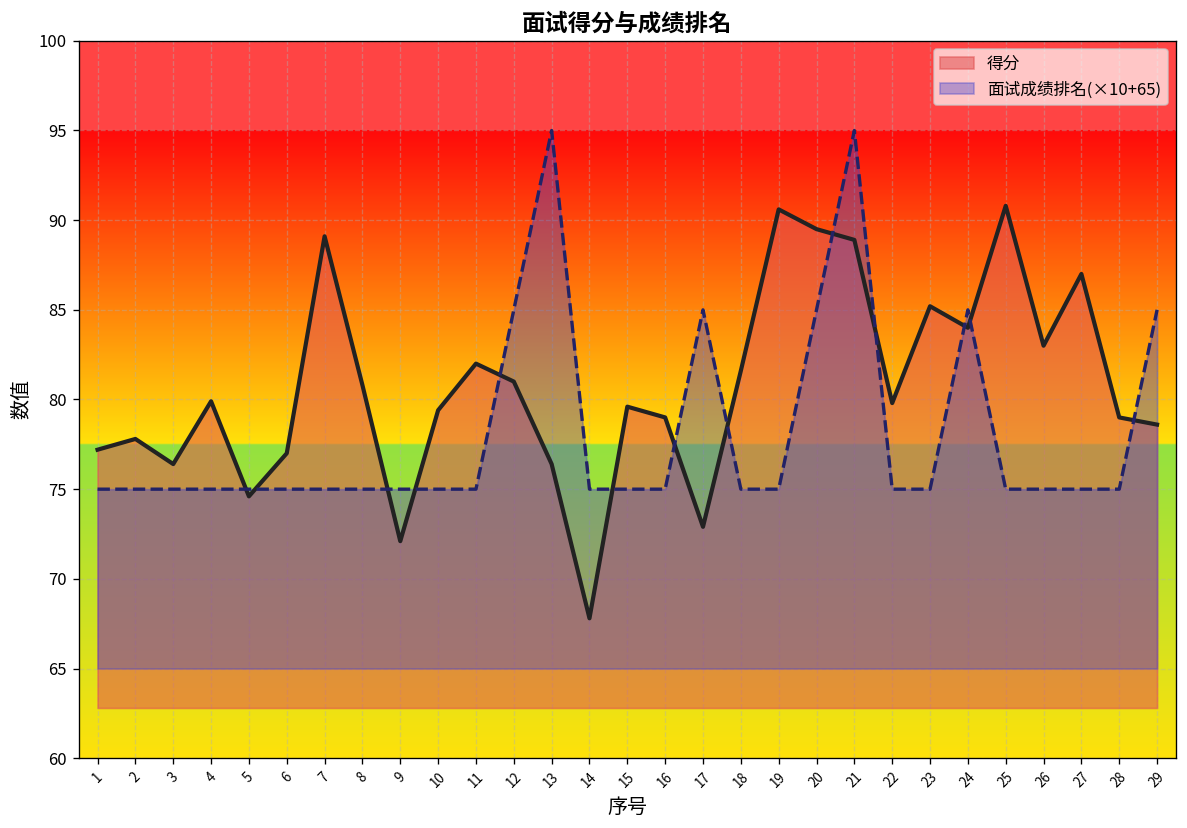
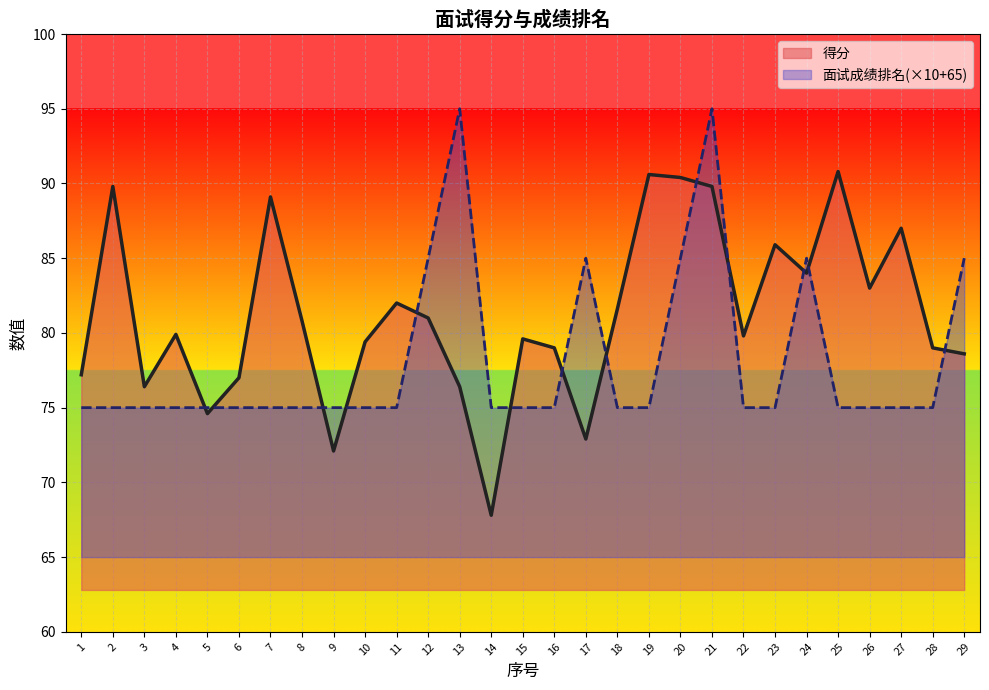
  {
    "得分": {
      "1": 77.2,
-     "2": 77.8,
+     "2": 89.8,
      "3": 76.4,
      "4": 79.9,
      "5": 74.6,
      "6": 77.0,
      "7": 89.1,
      "8": 80.8,
      "9": 72.1,
      "10": 79.4,
      "11": 82.0,
      "12": 81.0,
      "13": 76.4,
      "14": 67.8,
      "15": 79.6,
      "16": 79.0,
      "17": 72.9,
      "18": 81.6,
      "19": 90.6,
-     "20": 89.5,
-     "21": 88.9,
+     "20": 90.4,
+     "21": 89.8,
      "22": 79.8,
-     "23": 85.2,
+     "23": 85.9,
      "24": 84.0,
      "25": 90.8,
      "26": 83.0,
      "27": 87.0,
      "28": 79.0,
      "29": 78.6
    },
    "面试成绩排名(×10+65)": {
      "1": 75.0,
      "2": 75.0,
      "3": 75.0,
      "4": 75.0,
      "5": 75.0,
      "6": 75.0,
      "7": 75.0,
      "8": 75.0,
      "9": 75.0,
      "10": 75.0,
      "11": 75.0,
      "12": 85.0,
      "13": 95.0,
      "14": 75.0,
      "15": 75.0,
      "16": 75.0,
      "17": 85.0,
      "18": 75.0,
      "19": 75.0,
      "20": 85.0,
      "21": 95.0,
      "22": 75.0,
      "23": 75.0,
      "24": 85.0,
      "25": 75.0,
      "26": 75.0,
      "27": 75.0,
      "28": 75.0,
      "29": 85.0
    }
  }
